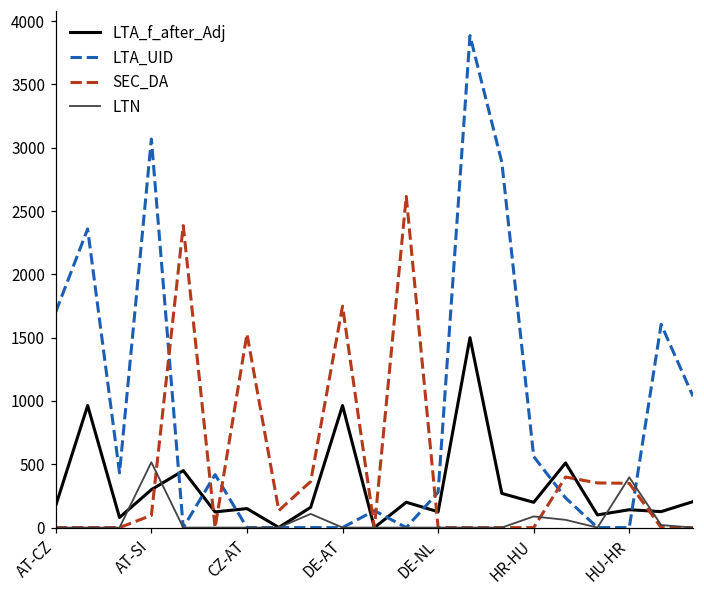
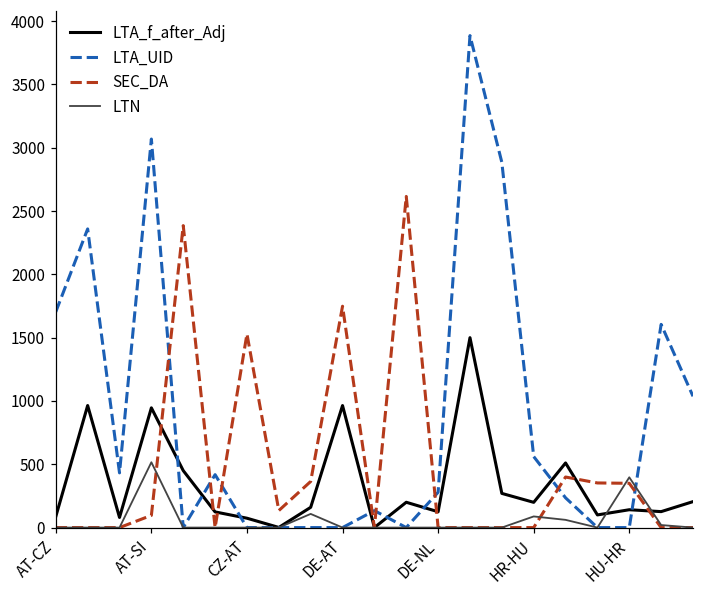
  {
    "LTA_f_after_Adj": {
-     "AT-CZ": 180,
-     "AT-SI": 300,
-     "CZ-AT": 150,
+     "AT-CZ": 90,
+     "AT-SI": 950,
+     "CZ-AT": 70,
      "DE-AT": 960,
      "DE-NL": 130,
      "HR-HU": 200,
      "HU-HR": 140
    },
    "LTA_UID": {
      "AT-CZ": 1700,
      "AT-SI": 3070,
      "DE-NL": 280,
      "HR-HU": 560,
      "HU-HR": 0
    },
    "SEC_DA": {
      "AT-SI": 100,
      "CZ-AT": 1530,
      "DE-AT": 1750,
      "HR-HU": 0,
      "HU-HR": 350
    },
    "LTN": {
      "AT-SI": 520,
      "HR-HU": 90,
      "HU-HR": 400
    }
  }
